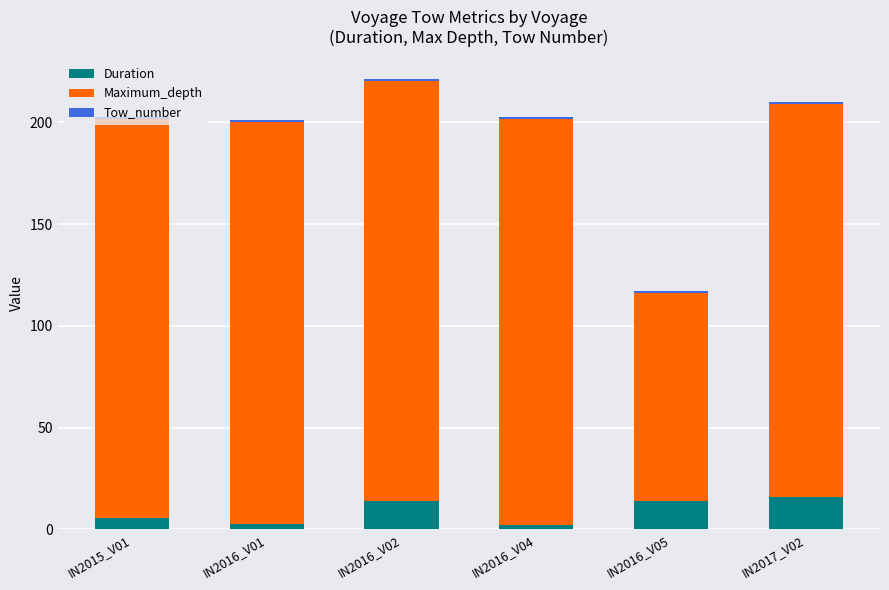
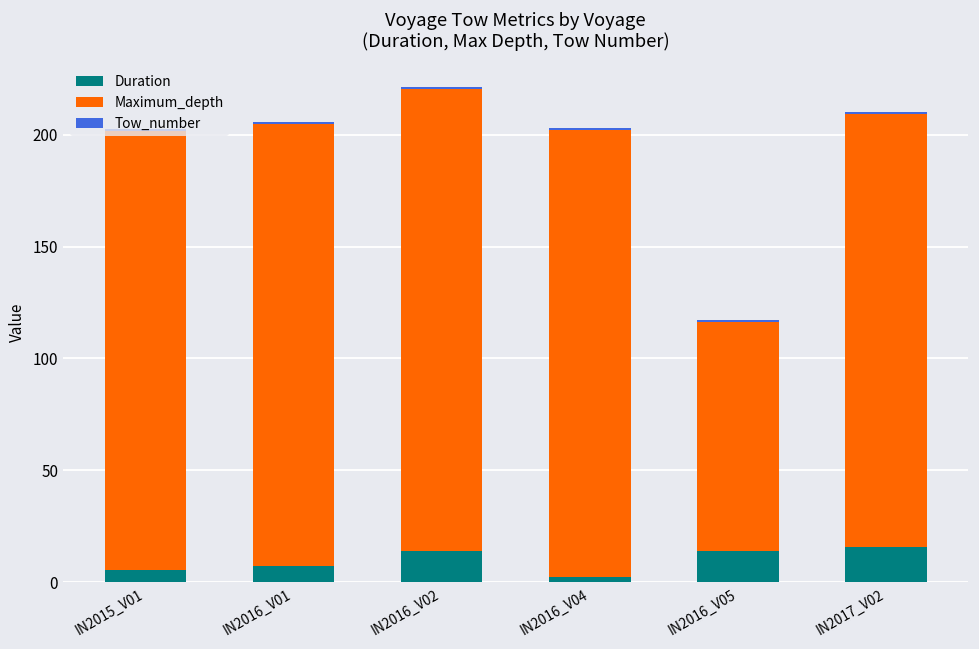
  {
    "Duration": {
      "IN2015_V01": 5,
-     "IN2016_V01": 3,
+     "IN2016_V01": 7,
      "IN2016_V02": 14,
      "IN2016_V04": 2,
      "IN2016_V05": 14,
      "IN2017_V02": 16
    },
    "Maximum_depth": {
      "IN2016_V01": 197,
      "IN2016_V02": 206,
      "IN2016_V04": 199,
      "IN2016_V05": 102,
      "IN2017_V02": 193
    }
  }
